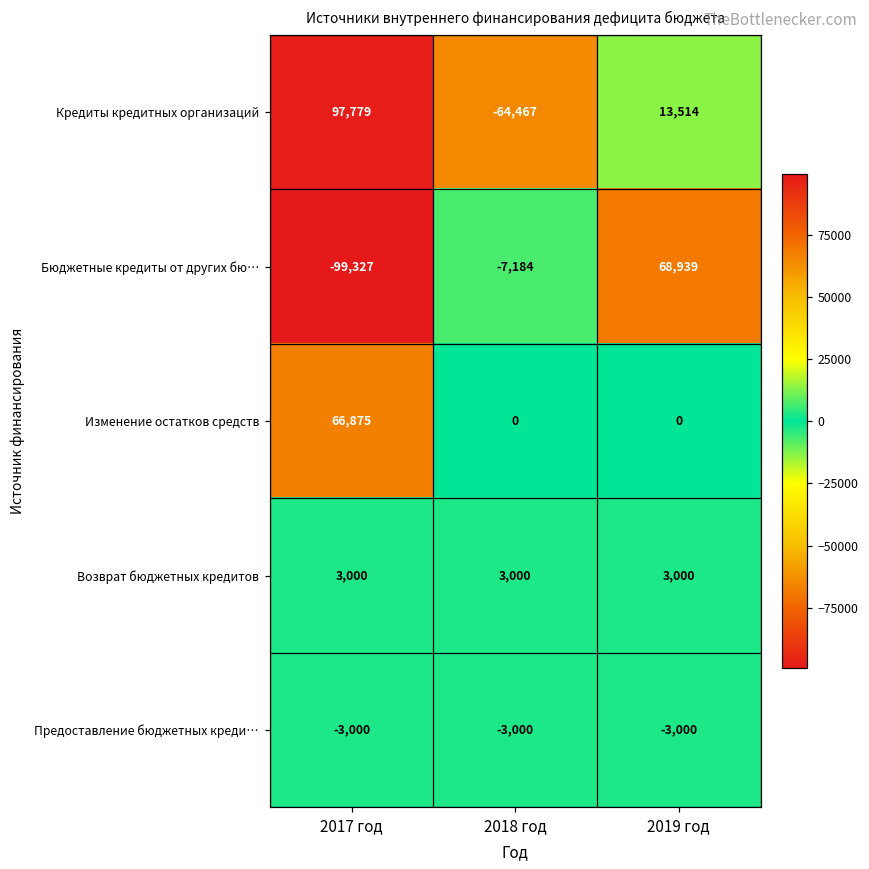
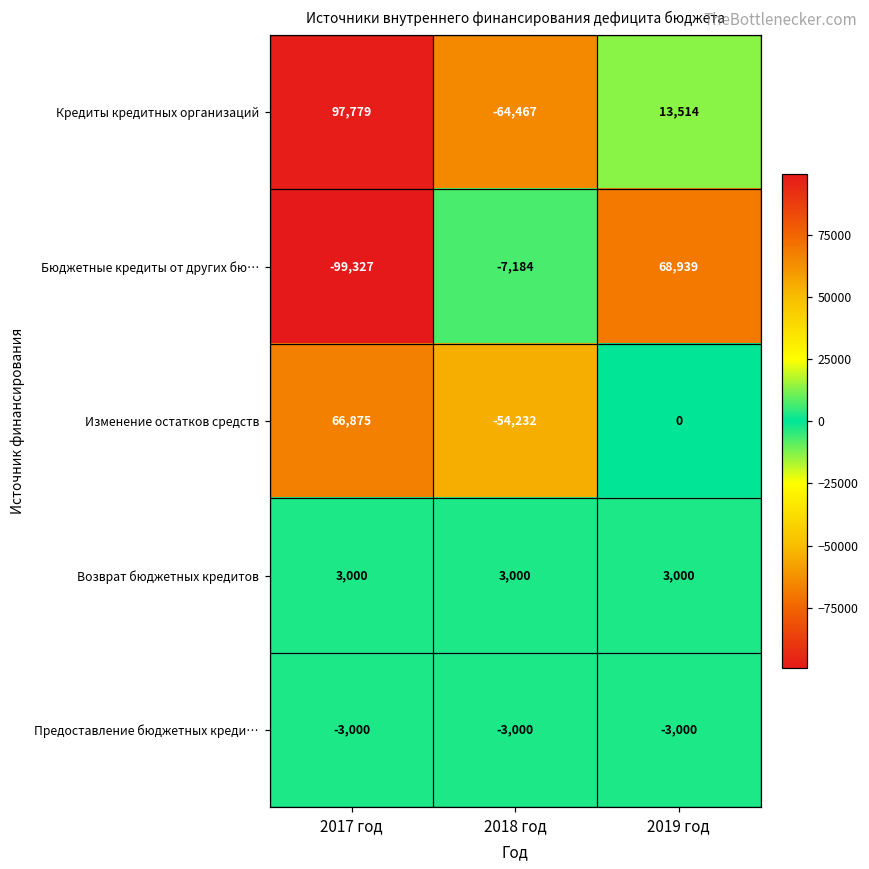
  {
    "Кредиты кредитных организаций": {
      "2017 год": "97,779",
      "2018 год": "-64,467",
      "2019 год": "13,514"
    },
    "Бюджетные кредиты от других бю…": {
      "2017 год": "-99,327",
      "2018 год": "-7,184",
      "2019 год": "68,939"
    },
    "Изменение остатков средств": {
      "2017 год": "66,875",
-     "2018 год": "0",
+     "2018 год": "-54,232",
      "2019 год": "0"
    },
    "Возврат бюджетных кредитов": {
      "2017 год": "3,000",
      "2018 год": "3,000",
      "2019 год": "3,000"
    },
    "Предоставление бюджетных креди…": {
      "2017 год": "-3,000",
      "2018 год": "-3,000",
      "2019 год": "-3,000"
    }
  }
